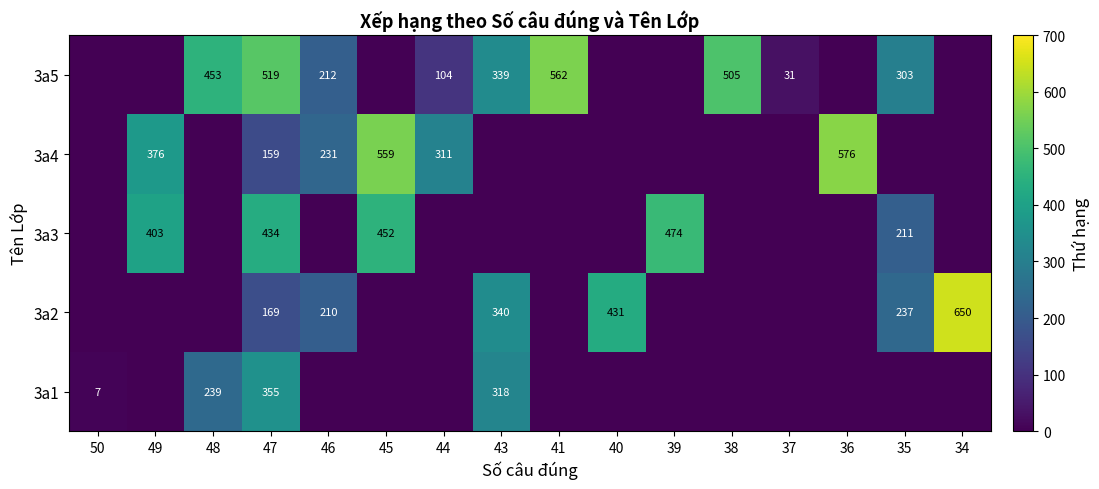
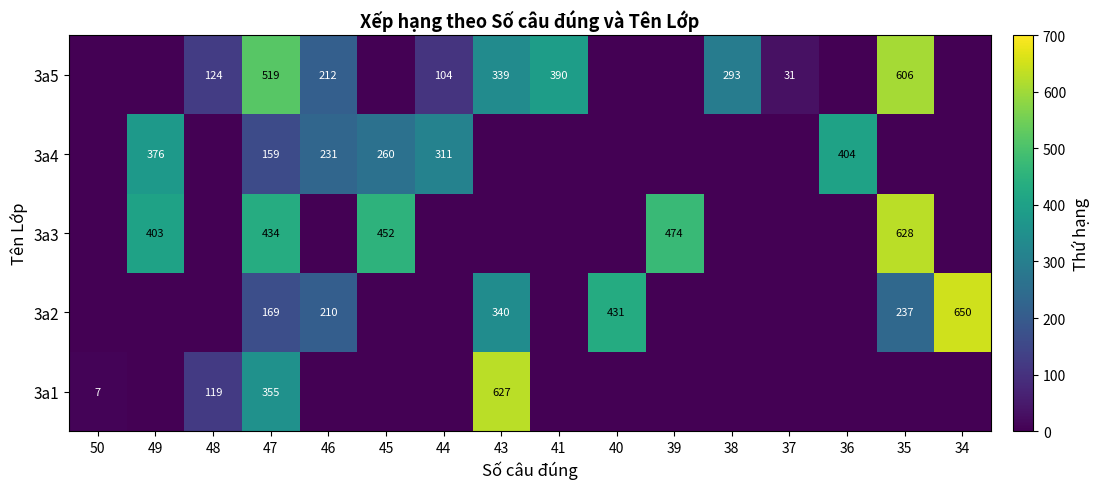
  {
    "3a5": {
-     "48": 453,
+     "48": 124,
      "47": 519,
      "46": 212,
      "44": 104,
      "43": 339,
-     "41": 562,
-     "38": 505,
+     "41": 390,
+     "38": 293,
      "37": 31,
-     "35": 303
+     "35": 606
    },
    "3a4": {
      "49": 376,
      "47": 159,
      "46": 231,
-     "45": 559,
+     "45": 260,
      "44": 311,
-     "36": 576
+     "36": 404
    },
    "3a3": {
      "49": 403,
      "47": 434,
      "45": 452,
      "39": 474,
-     "35": 211
+     "35": 628
    },
    "3a2": {
      "47": 169,
      "46": 210,
      "43": 340,
      "40": 431,
      "35": 237,
      "34": 650
    },
    "3a1": {
      "50": 7,
-     "48": 239,
+     "48": 119,
      "47": 355,
-     "43": 318
+     "43": 627
    }
  }
